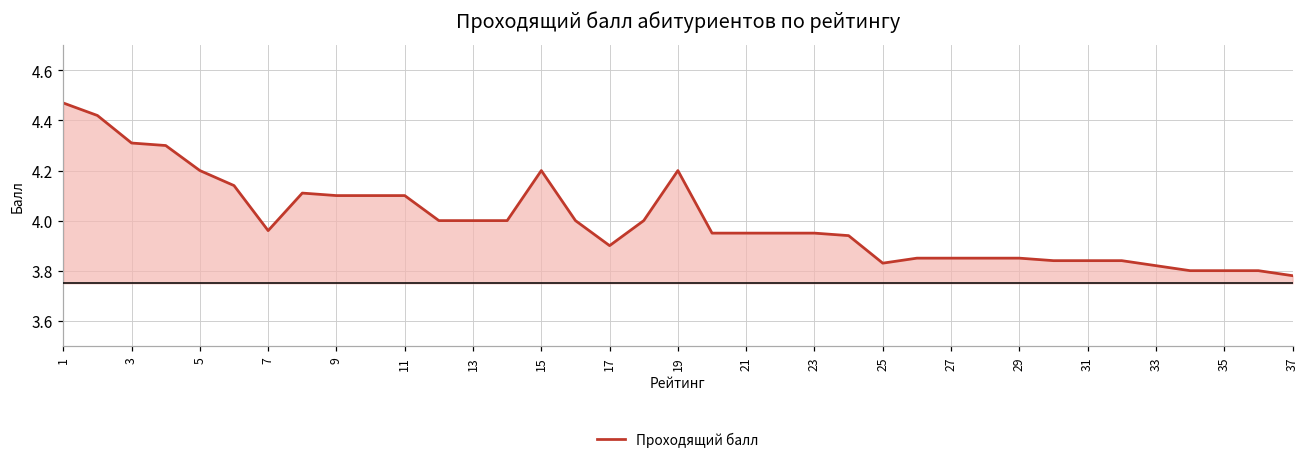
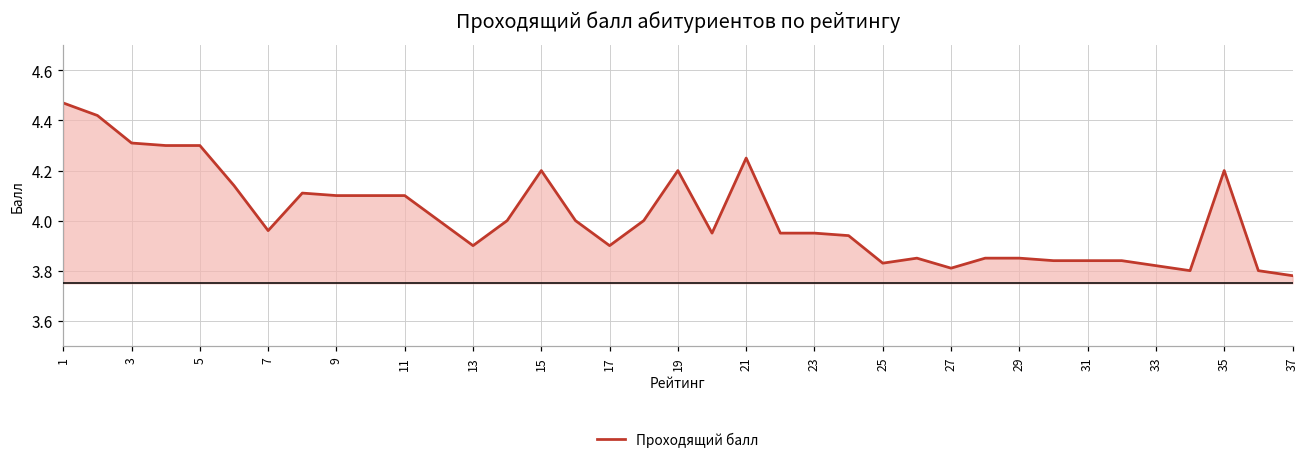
  {
    "1": 4.47,
    "3": 4.31,
-   "5": 4.2,
+   "5": 4.3,
    "7": 3.96,
    "9": 4.10,
    "11": 4.10,
-   "13": 4.0,
+   "13": 3.9,
    "15": 4.20,
    "17": 3.90,
    "19": 4.20,
-   "21": 3.95,
+   "21": 4.25,
    "23": 3.95,
    "25": 3.83,
-   "27": 3.85,
+   "27": 3.81,
    "29": 3.85,
    "31": 3.84,
    "33": 3.82,
-   "35": 3.8,
+   "35": 4.2,
    "37": 3.78
  }
